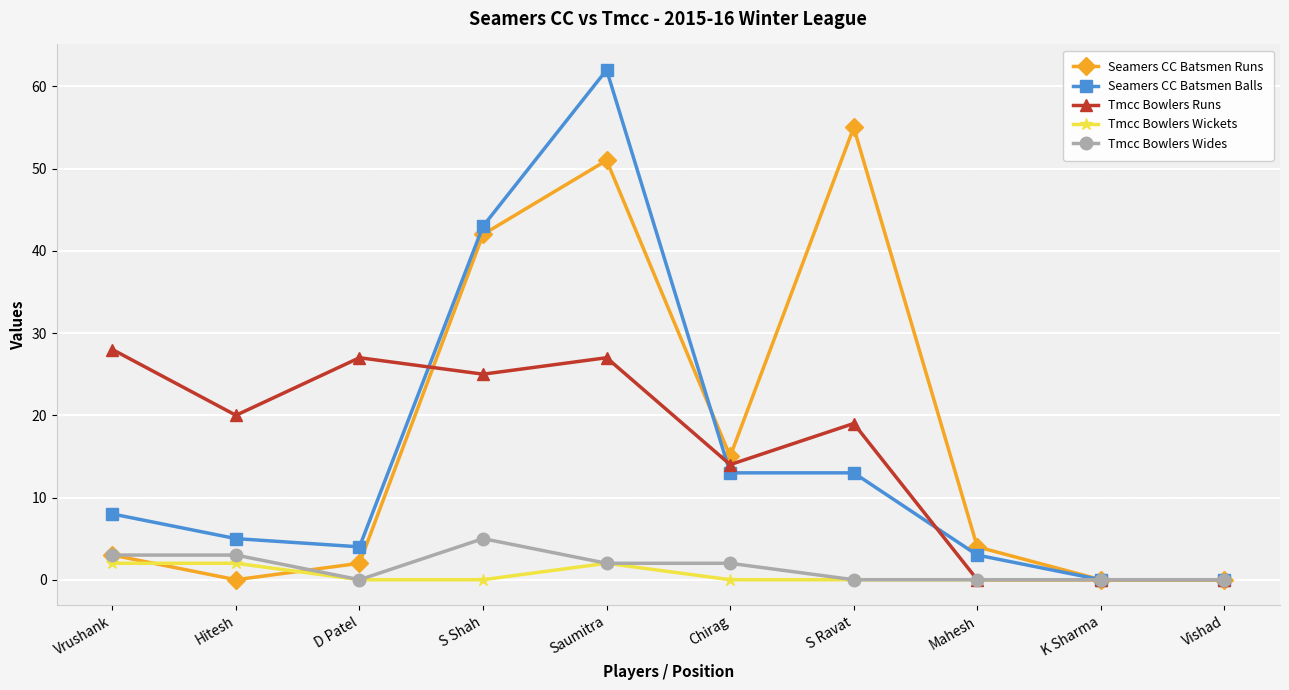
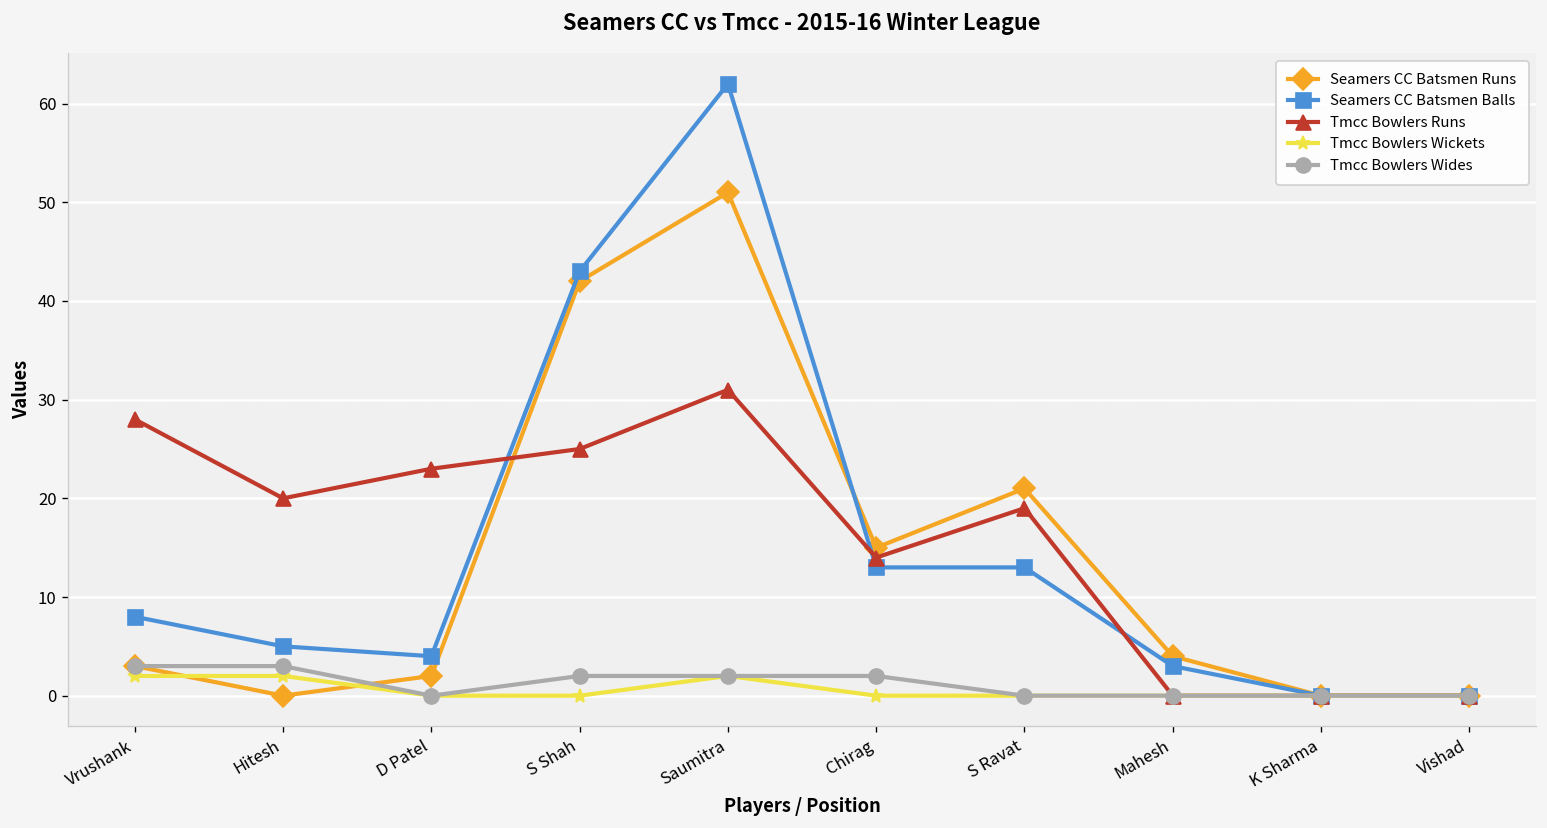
  {
    "Seamers CC Batsmen Runs": {
      "Hitesh": 0,
      "D Patel": 2,
      "S Shah": 42,
      "Saumitra": 51,
      "Chirag": 15,
-     "S Ravat": 55,
+     "S Ravat": 21,
      "Mahesh": 4
    },
    "Seamers CC Batsmen Balls": {
      "Vrushank": 8,
      "Hitesh": 5,
      "D Patel": 4,
      "S Shah": 43,
      "Saumitra": 62,
      "Chirag": 13,
      "S Ravat": 13,
      "Mahesh": 3
    },
    "Tmcc Bowlers Runs": {
      "Vrushank": 28,
      "Hitesh": 20,
-     "D Patel": 27,
+     "D Patel": 23,
      "S Shah": 25,
-     "Saumitra": 27,
+     "Saumitra": 31,
      "Chirag": 14,
      "S Ravat": 19
    },
    "Tmcc Bowlers Wickets": {
      "Vrushank": 2,
      "Hitesh": 2,
      "S Shah": 0,
      "Chirag": 0
    },
    "Tmcc Bowlers Wides": {
      "Hitesh": 3,
-     "S Shah": 5,
+     "S Shah": 2,
      "Chirag": 2
    }
  }
